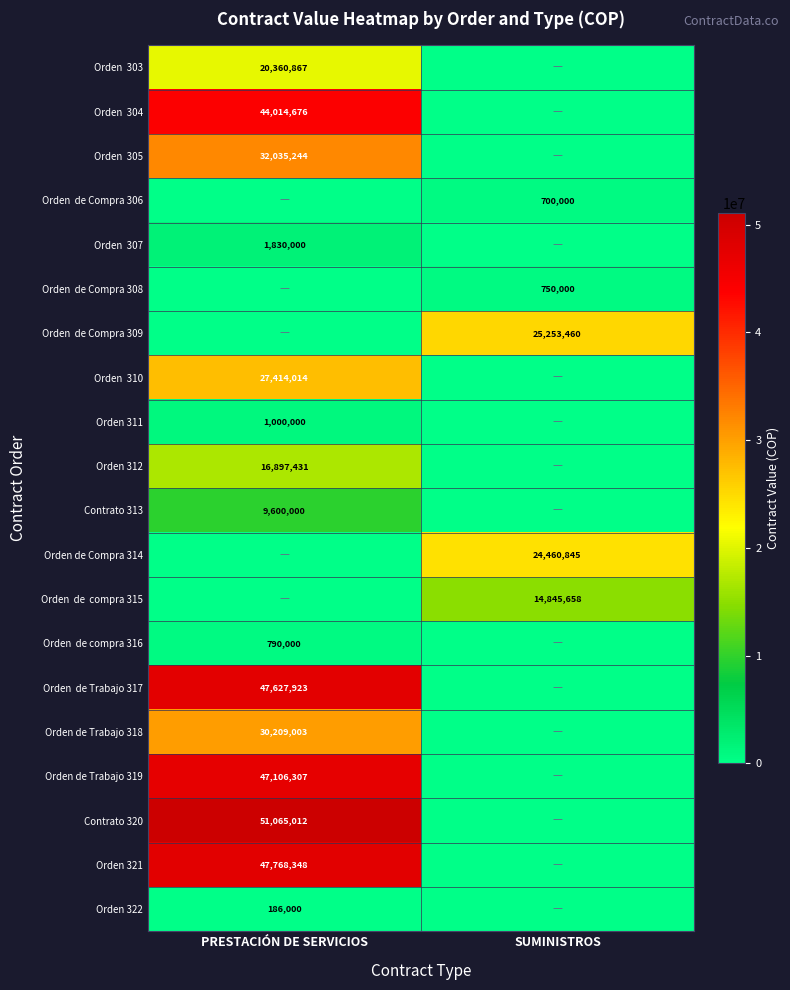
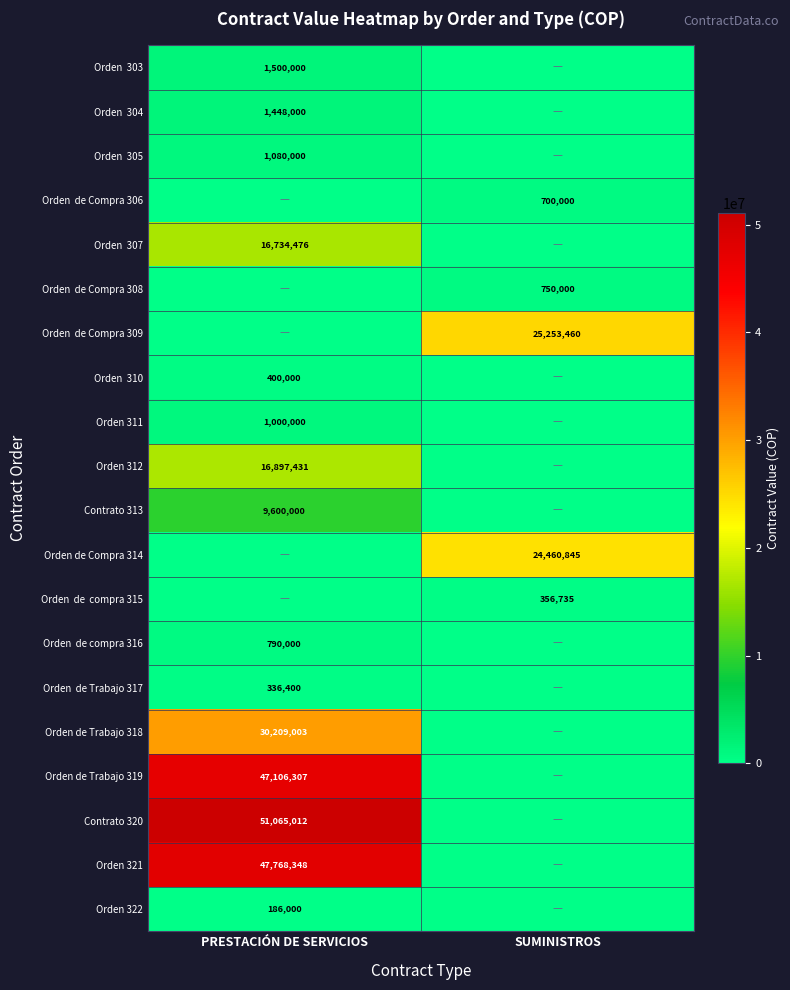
  {
    "Orden 303": {
-     "PRESTACIÓN DE SERVICIOS": "20,360,867"
+     "PRESTACIÓN DE SERVICIOS": "1,500,000"
    },
    "Orden 304": {
-     "PRESTACIÓN DE SERVICIOS": "44,014,676"
+     "PRESTACIÓN DE SERVICIOS": "1,448,000"
    },
    "Orden 305": {
-     "PRESTACIÓN DE SERVICIOS": "32,035,244"
+     "PRESTACIÓN DE SERVICIOS": "1,080,000"
    },
    "Orden de Compra 306": {
      "SUMINISTROS": "700,000"
    },
    "Orden 307": {
-     "PRESTACIÓN DE SERVICIOS": "1,830,000"
+     "PRESTACIÓN DE SERVICIOS": "16,734,476"
    },
    "Orden de Compra 308": {
      "SUMINISTROS": "750,000"
    },
    "Orden de Compra 309": {
      "SUMINISTROS": "25,253,460"
    },
    "Orden 310": {
-     "PRESTACIÓN DE SERVICIOS": "27,414,014"
+     "PRESTACIÓN DE SERVICIOS": "400,000"
    },
    "Orden 311": {
      "PRESTACIÓN DE SERVICIOS": "1,000,000"
    },
    "Orden 312": {
      "PRESTACIÓN DE SERVICIOS": "16,897,431"
    },
    "Contrato 313": {
      "PRESTACIÓN DE SERVICIOS": "9,600,000"
    },
    "Orden de Compra 314": {
      "SUMINISTROS": "24,460,845"
    },
    "Orden de compra 315": {
-     "SUMINISTROS": "14,845,658"
+     "SUMINISTROS": "356,735"
    },
    "Orden de compra 316": {
      "PRESTACIÓN DE SERVICIOS": "790,000"
    },
    "Orden de Trabajo 317": {
-     "PRESTACIÓN DE SERVICIOS": "47,627,923"
+     "PRESTACIÓN DE SERVICIOS": "336,400"
    },
    "Orden de Trabajo 318": {
      "PRESTACIÓN DE SERVICIOS": "30,209,003"
    },
    "Orden de Trabajo 319": {
      "PRESTACIÓN DE SERVICIOS": "47,106,307"
    },
    "Contrato 320": {
      "PRESTACIÓN DE SERVICIOS": "51,065,012"
    },
    "Orden 321": {
      "PRESTACIÓN DE SERVICIOS": "47,768,348"
    },
    "Orden 322": {
      "PRESTACIÓN DE SERVICIOS": "186,000"
    }
  }
